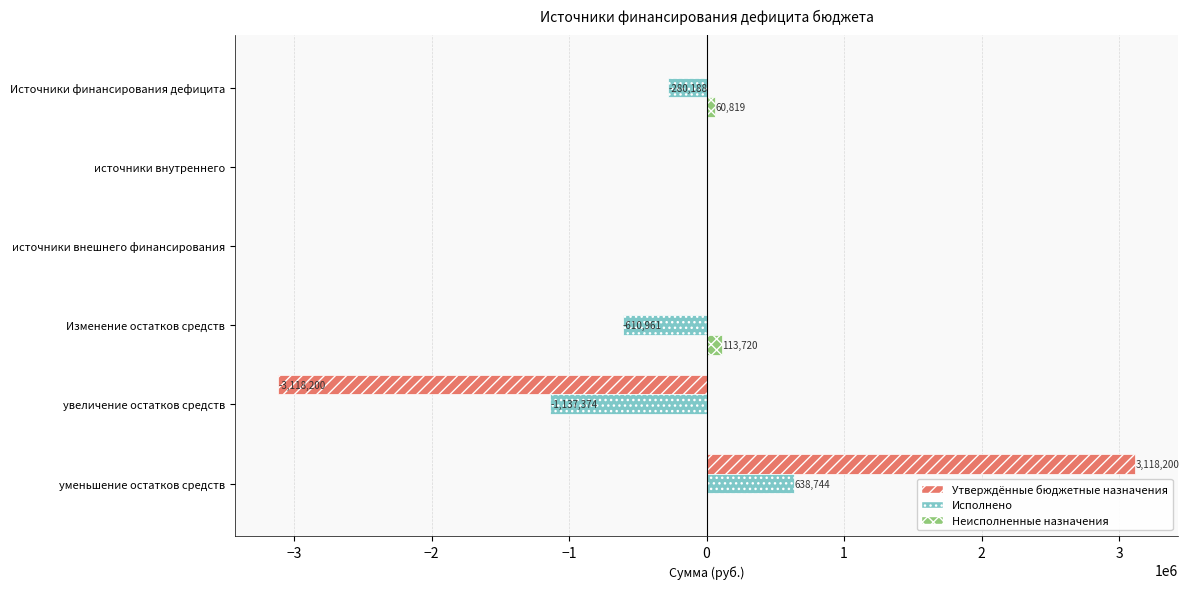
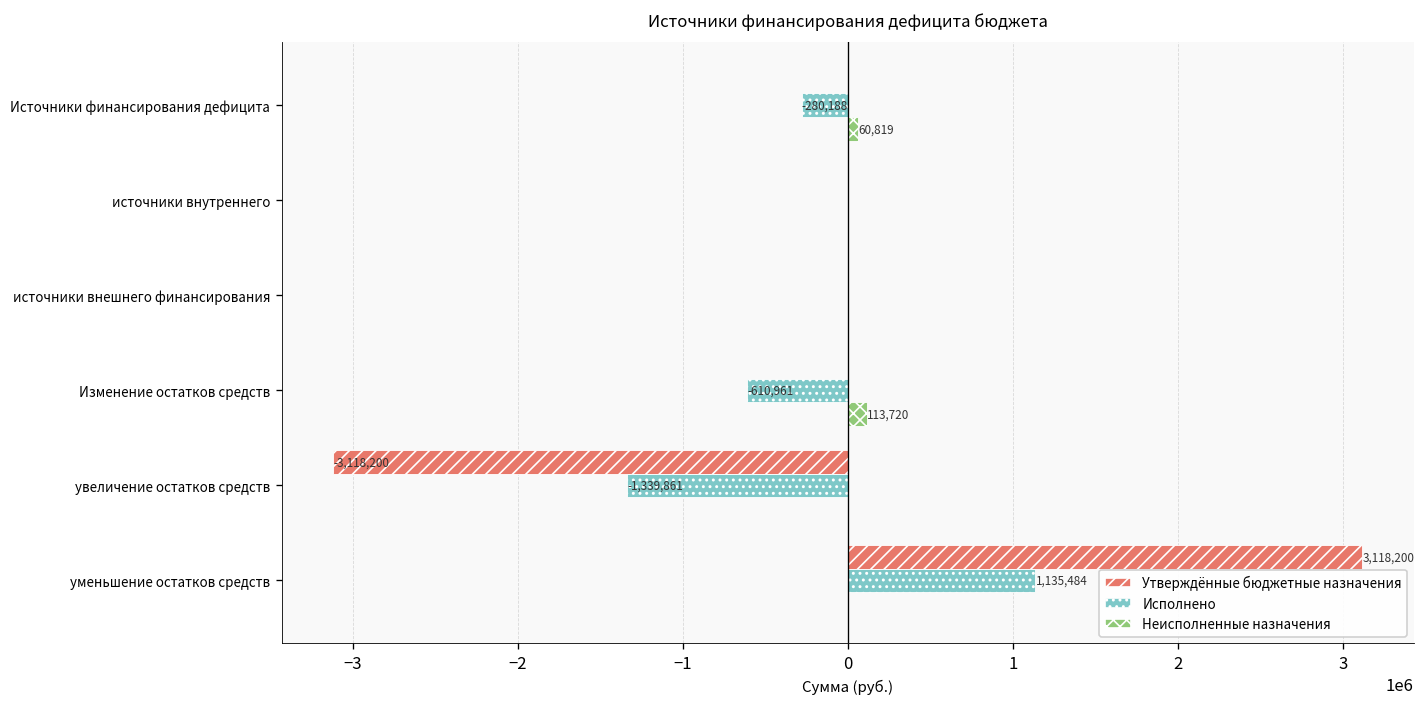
  {
    "Утверждённые бюджетные назначения": {
      "увеличение остатков средств": "-3,118,200",
      "уменьшение остатков средств": "3,118,200"
    },
    "Исполнено": {
      "Источники финансирования дефицита": "-280,188",
      "Изменение остатков средств": "-610,961",
-     "увеличение остатков средств": "-1,137,374",
-     "уменьшение остатков средств": "638,744"
+     "увеличение остатков средств": "-1,339,861",
+     "уменьшение остатков средств": "1,135,484"
    },
    "Неисполненные назначения": {
      "Источники финансирования дефицита": "60,819",
      "Изменение остатков средств": "113,720"
    }
  }
